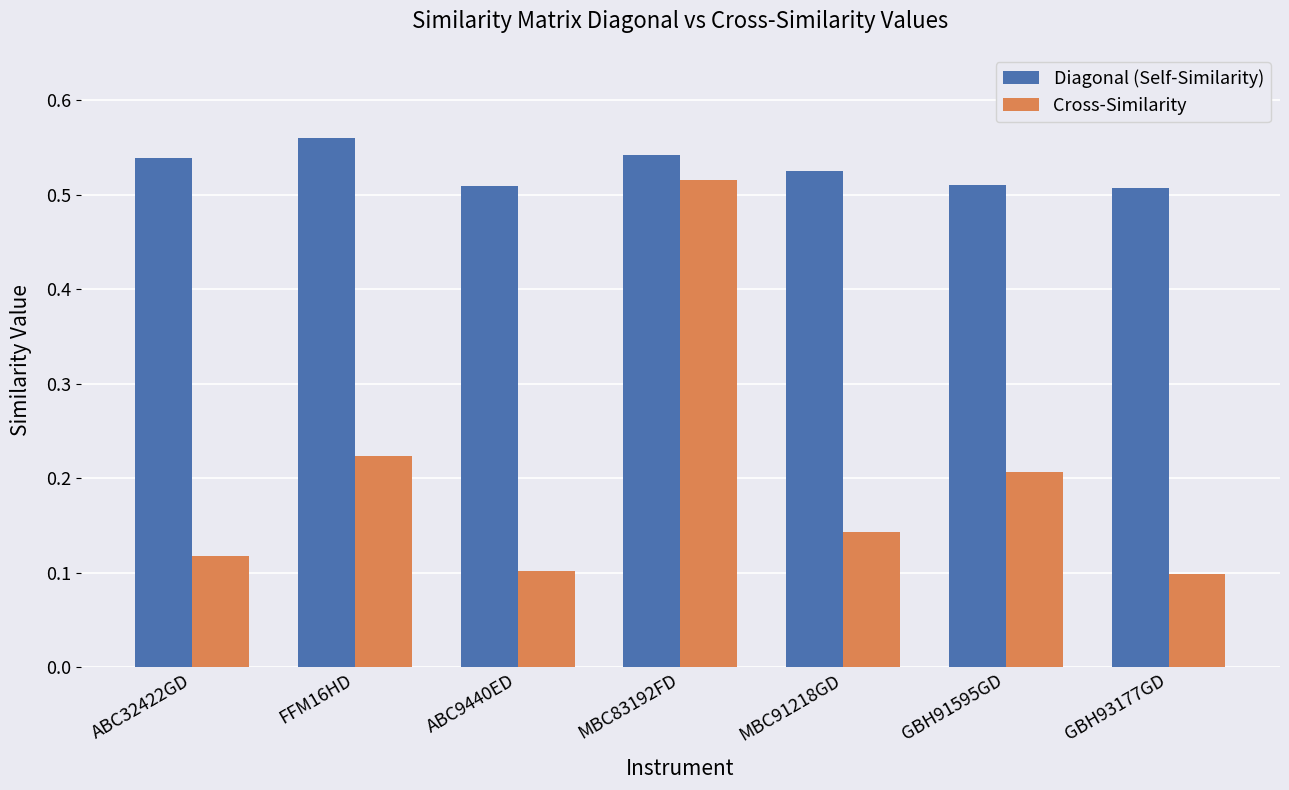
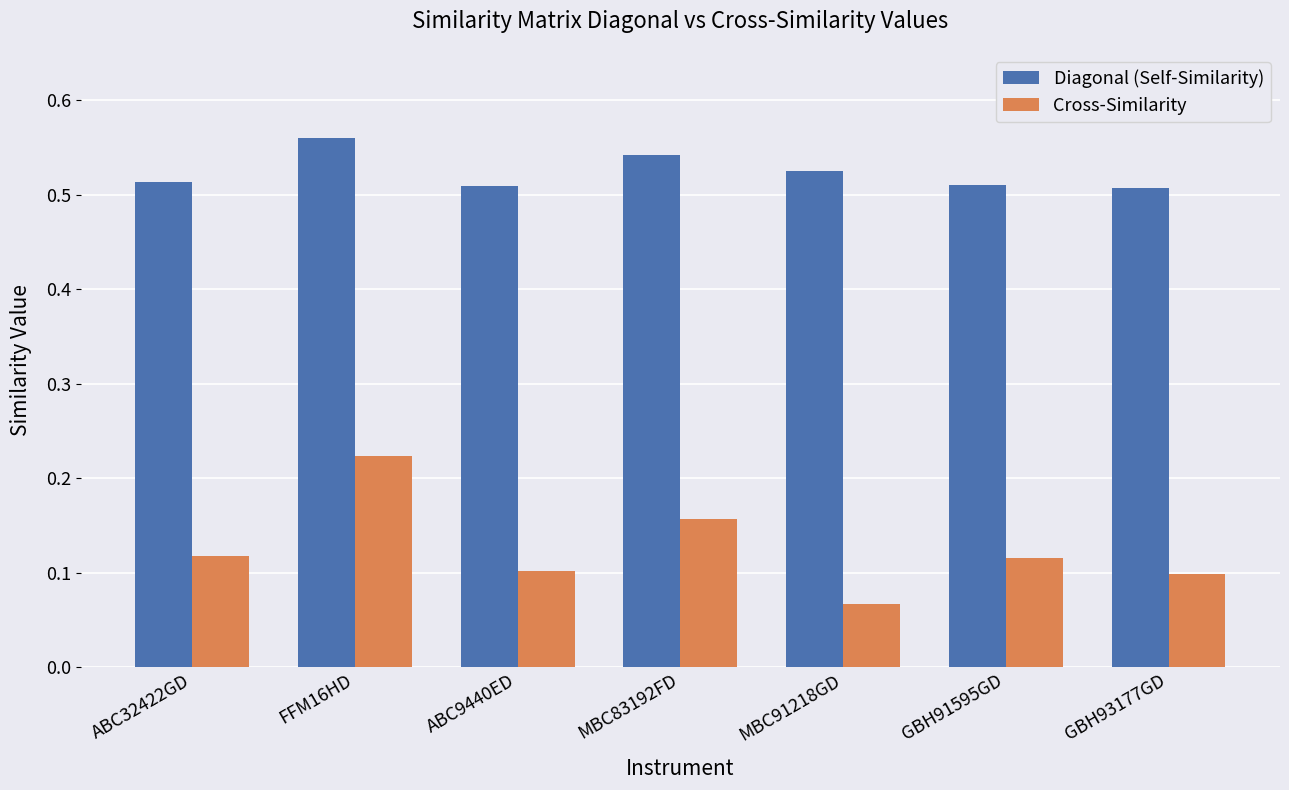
  {
    "Diagonal (Self-Similarity)": {
-     "ABC32422GD": 0.54,
+     "ABC32422GD": 0.51,
      "FFM16HD": 0.56,
      "ABC9440ED": 0.51,
      "MBC83192FD": 0.54,
      "MBC91218GD": 0.52,
      "GBH91595GD": 0.51,
      "GBH93177GD": 0.51
    },
    "Cross-Similarity": {
      "ABC32422GD": 0.12,
      "FFM16HD": 0.22,
      "ABC9440ED": 0.10,
-     "MBC83192FD": 0.52,
-     "MBC91218GD": 0.14,
-     "GBH91595GD": 0.21,
+     "MBC83192FD": 0.16,
+     "MBC91218GD": 0.07,
+     "GBH91595GD": 0.12,
      "GBH93177GD": 0.10
    }
  }
